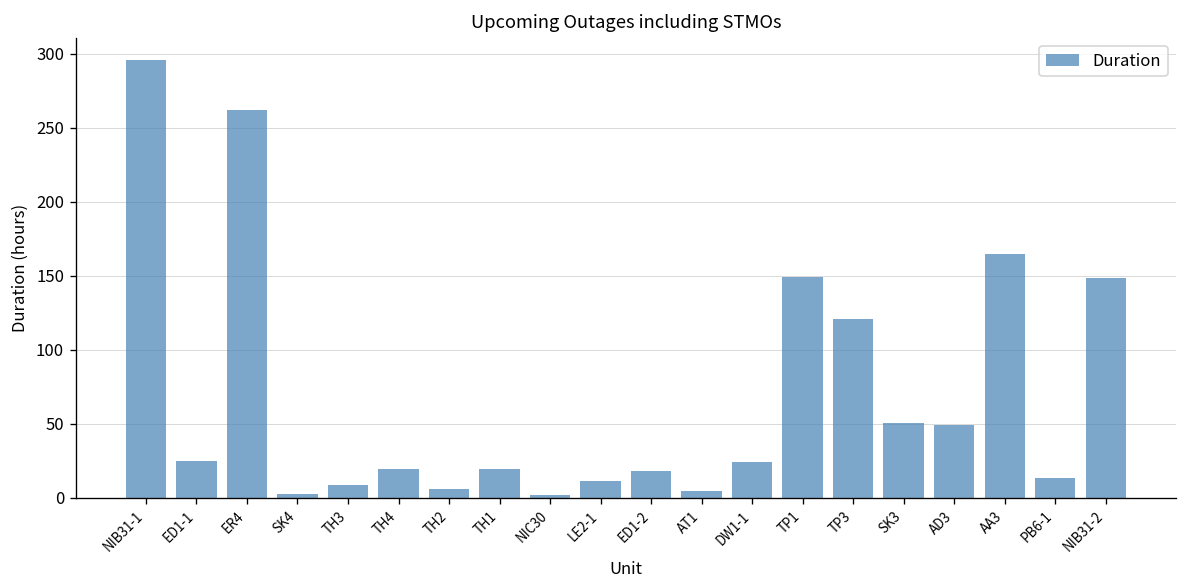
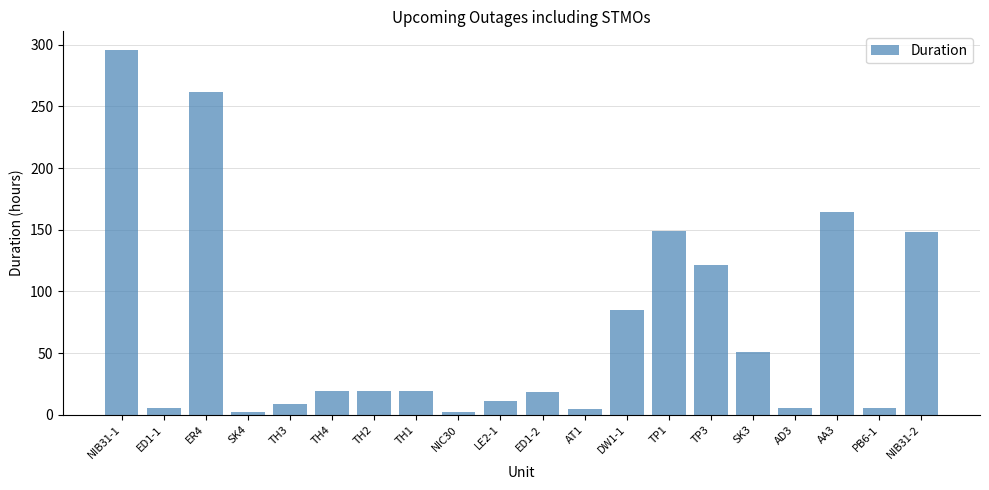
  {
    "NIB31-1": 296,
-   "ED1-1": 25,
+   "ED1-1": 6,
    "ER4": 262,
    "SK4": 3,
    "TH3": 9,
    "TH4": 20,
-   "TH2": 6,
+   "TH2": 20,
    "TH1": 20,
    "LE2-1": 12,
    "ED1-2": 18,
    "AT1": 5,
-   "DW1-1": 24,
+   "DW1-1": 85,
    "TP1": 149,
    "TP3": 121,
    "SK3": 51,
-   "AD3": 49,
+   "AD3": 6,
    "AA3": 165,
-   "PB6-1": 13,
+   "PB6-1": 5,
    "NIB31-2": 148
  }
